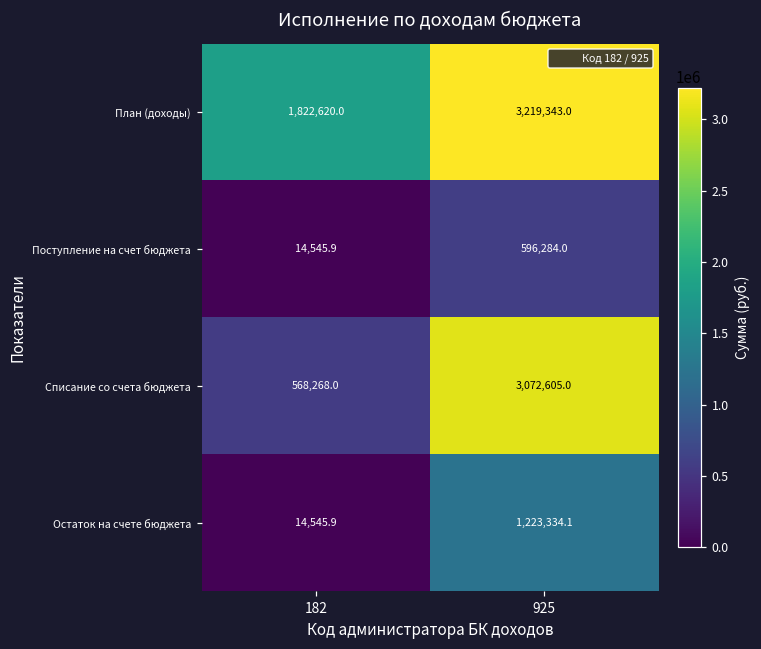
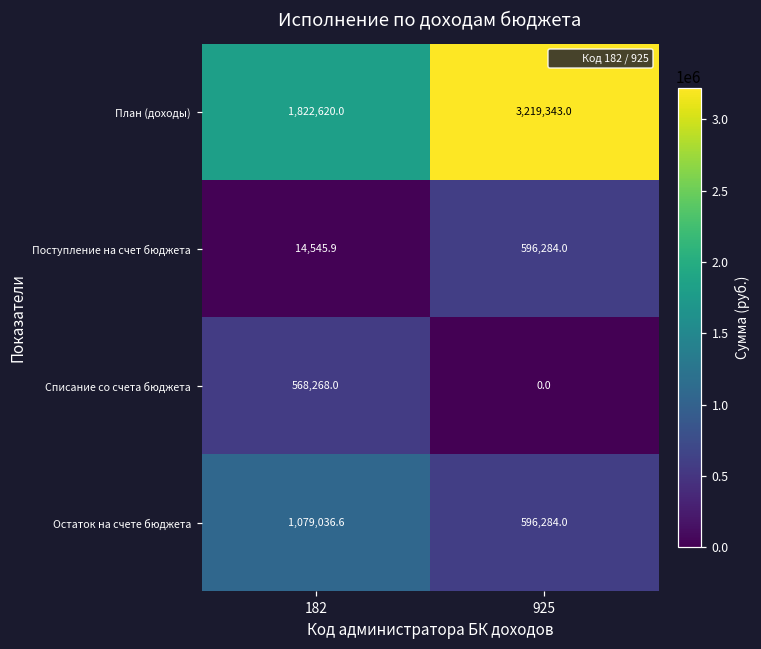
  {
    "План (доходы)": {
      "182": "1,822,620.0",
      "925": "3,219,343.0"
    },
    "Поступление на счет бюджета": {
      "182": "14,545.9",
      "925": "596,284.0"
    },
    "Списание со счета бюджета": {
      "182": "568,268.0",
-     "925": "3,072,605.0"
+     "925": "0.0"
    },
    "Остаток на счете бюджета": {
-     "182": "14,545.9",
-     "925": "1,223,334.1"
+     "182": "1,079,036.6",
+     "925": "596,284.0"
    }
  }
